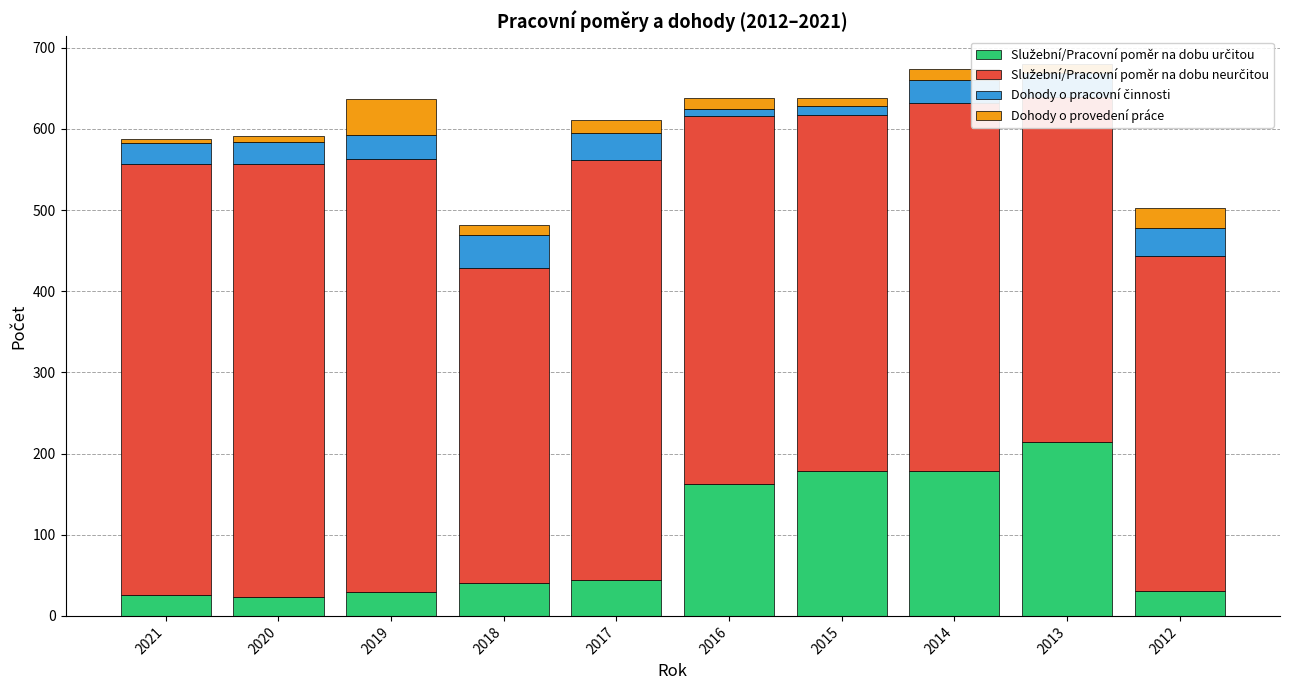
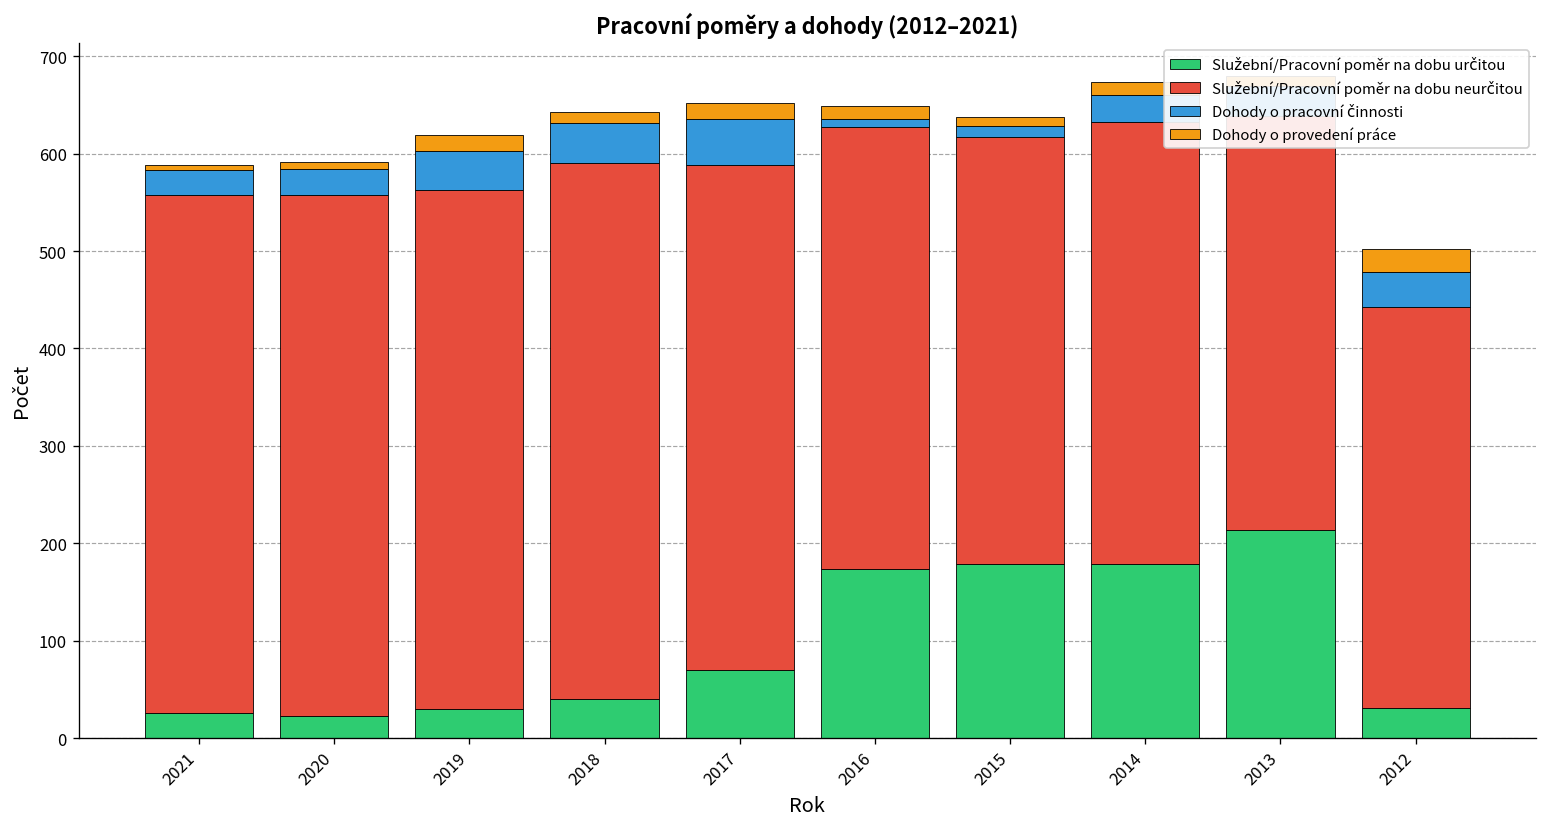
  {
    "Služební/Pracovní poměr na dobu určitou": {
      "2021": 30,
      "2020": 20,
      "2019": 30,
      "2018": 40,
-     "2017": 40,
-     "2016": 160,
+     "2017": 70,
+     "2016": 170,
      "2015": 180,
      "2014": 180,
      "2013": 210,
      "2012": 30
    },
    "Služební/Pracovní poměr na dobu neurčitou": {
      "2021": 530,
      "2020": 530,
      "2019": 530,
-     "2018": 390,
+     "2018": 550,
      "2017": 520,
      "2016": 450,
      "2015": 440,
      "2014": 450,
      "2012": 410
    },
    "Dohody o pracovní činnosti": {
      "2021": 30,
      "2020": 30,
-     "2019": 30,
+     "2019": 40,
      "2018": 40,
-     "2017": 30,
+     "2017": 50,
      "2016": 10,
      "2015": 10,
      "2014": 30,
      "2012": 40
    },
    "Dohody o provedení práce": {
      "2021": 10,
      "2020": 10,
-     "2019": 50,
+     "2019": 20,
      "2018": 10,
      "2017": 20,
      "2016": 10,
      "2015": 10,
      "2014": 10,
      "2012": 20
    }
  }
